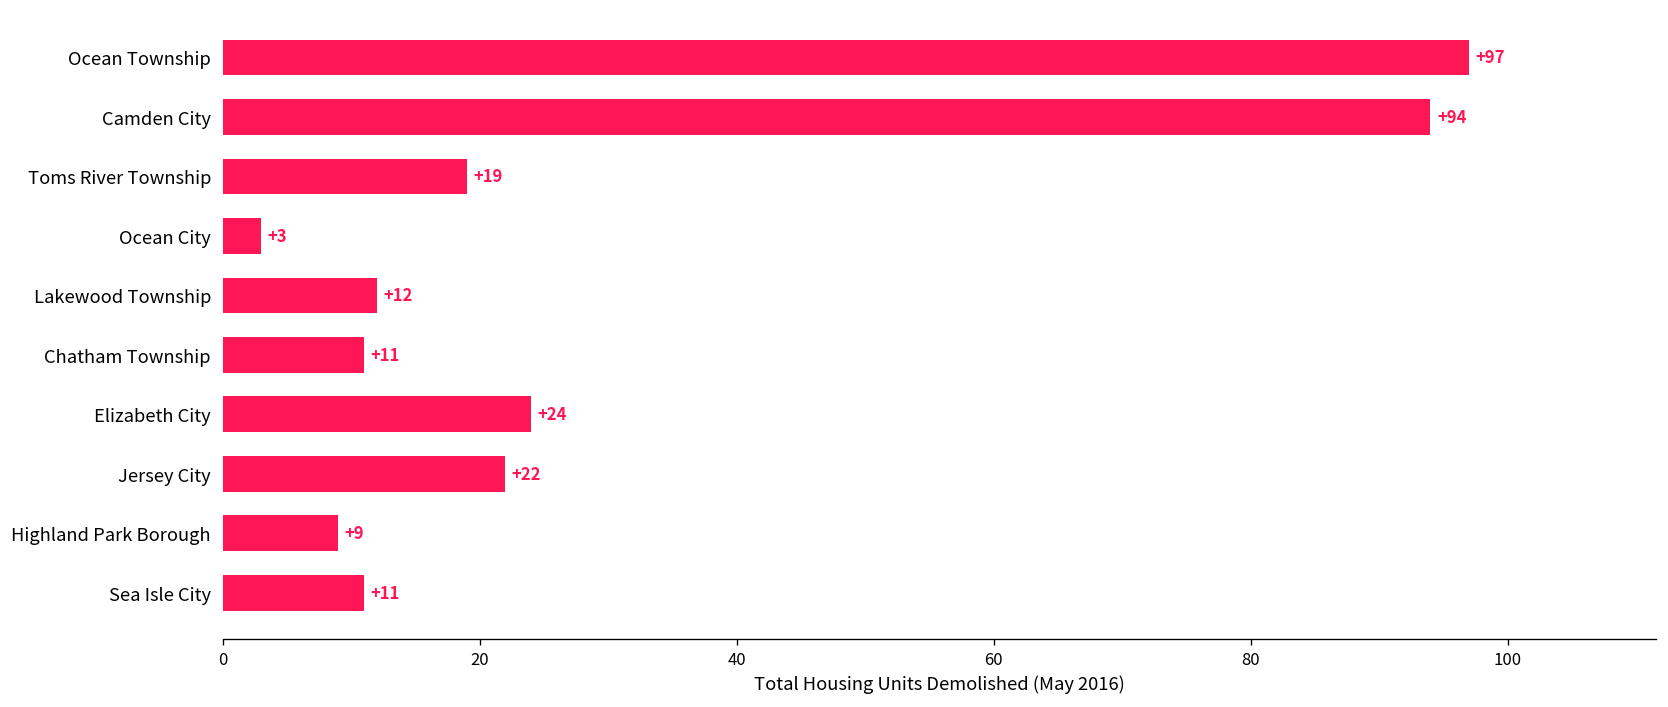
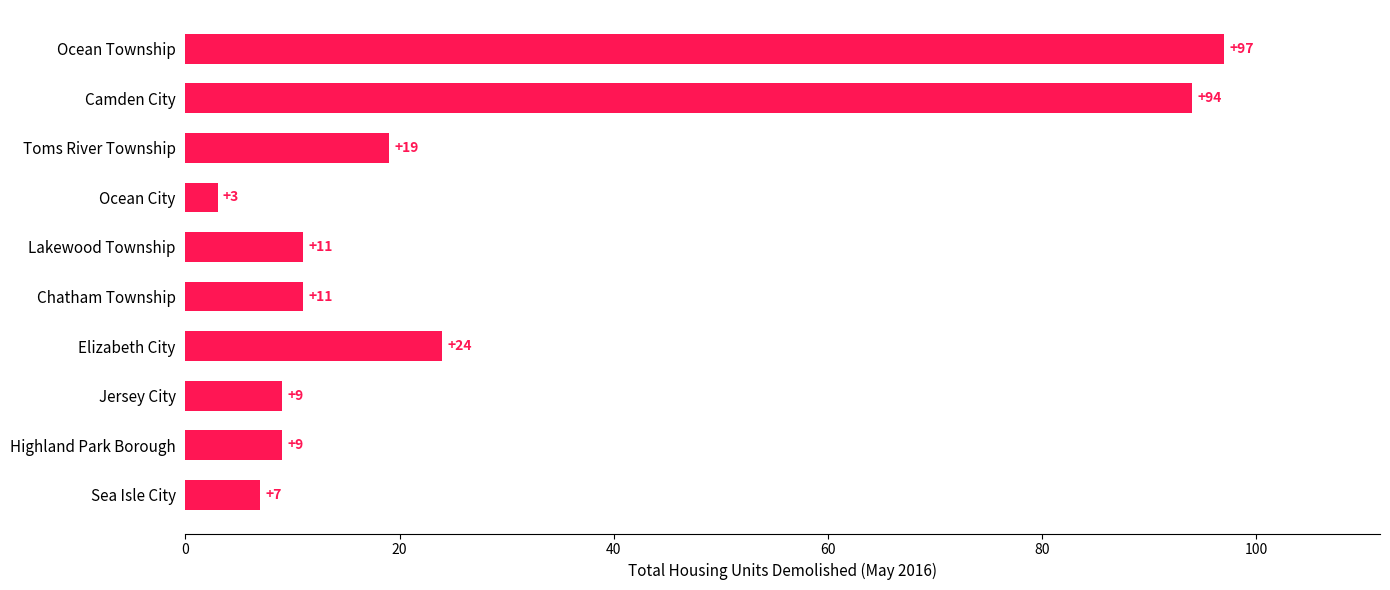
  {
    "Ocean Township": "+97",
    "Camden City": "+94",
    "Toms River Township": "+19",
    "Ocean City": "+3",
-   "Lakewood Township": "+12",
+   "Lakewood Township": "+11",
    "Chatham Township": "+11",
    "Elizabeth City": "+24",
-   "Jersey City": "+22",
+   "Jersey City": "+9",
    "Highland Park Borough": "+9",
-   "Sea Isle City": "+11"
+   "Sea Isle City": "+7"
  }
